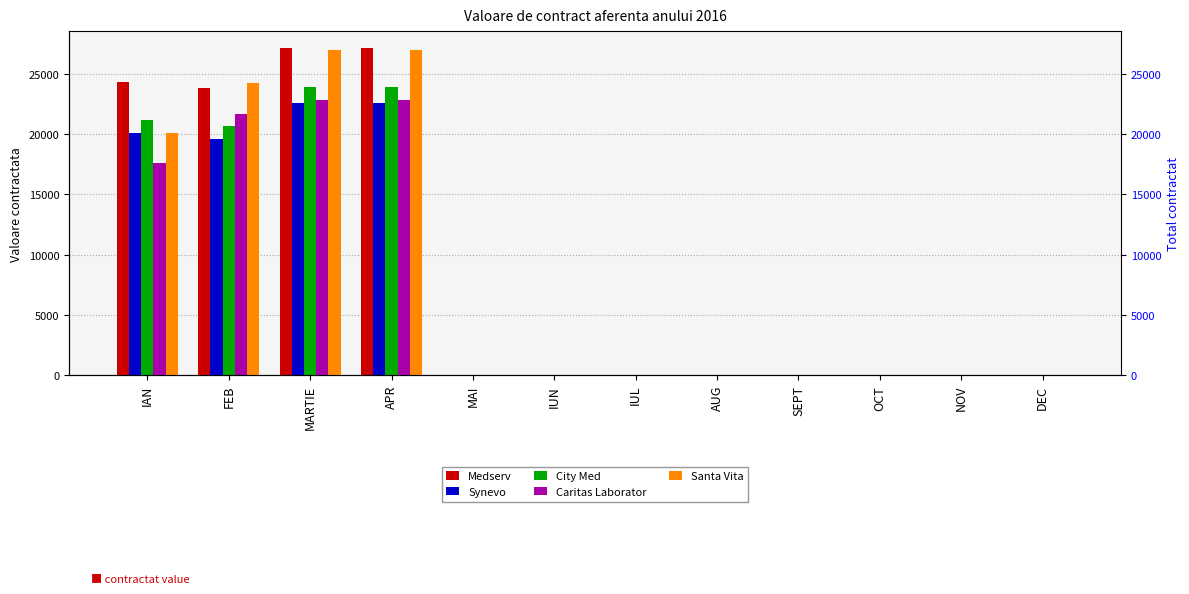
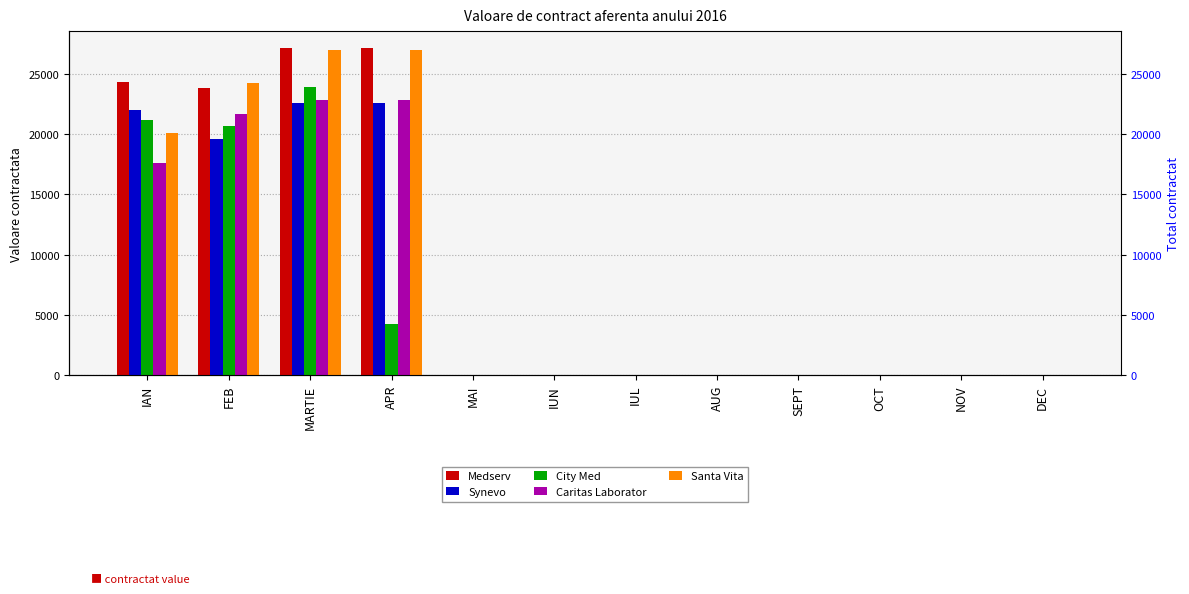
  {
    "Medserv": {
      "IAN": 24300,
      "FEB": 23800,
      "MARTIE": 27200,
      "APR": 27200,
      "MAI": 0,
      "IUN": 0,
      "IUL": 0,
      "AUG": 0,
      "SEPT": 0,
      "OCT": 0,
      "NOV": 0,
      "DEC": 0
    },
    "Synevo": {
-     "IAN": 20100,
+     "IAN": 22000,
      "FEB": 19600,
      "MARTIE": 22600,
      "APR": 22600,
      "MAI": 0,
      "IUN": 0,
      "IUL": 0,
      "AUG": 0,
      "SEPT": 0,
      "OCT": 0,
      "NOV": 0,
      "DEC": 0
    },
    "City Med": {
      "IAN": 21200,
      "FEB": 20700,
      "MARTIE": 23900,
-     "APR": 23900,
+     "APR": 4300,
      "MAI": 0,
      "IUN": 0,
      "IUL": 0,
      "AUG": 0,
      "SEPT": 0,
      "OCT": 0,
      "NOV": 0,
      "DEC": 0
    },
    "Caritas Laborator": {
      "IAN": 17600,
      "FEB": 21700,
      "MARTIE": 22800,
      "APR": 22800,
      "MAI": 0,
      "IUN": 0,
      "IUL": 0,
      "AUG": 0,
      "SEPT": 0,
      "OCT": 0,
      "NOV": 0,
      "DEC": 0
    },
    "Santa Vita": {
      "IAN": 20100,
      "FEB": 24200,
      "MARTIE": 27000,
      "APR": 27000,
      "MAI": 0,
      "IUN": 0,
      "IUL": 0,
      "AUG": 0,
      "SEPT": 0,
      "OCT": 0,
      "NOV": 0,
      "DEC": 0
    }
  }
